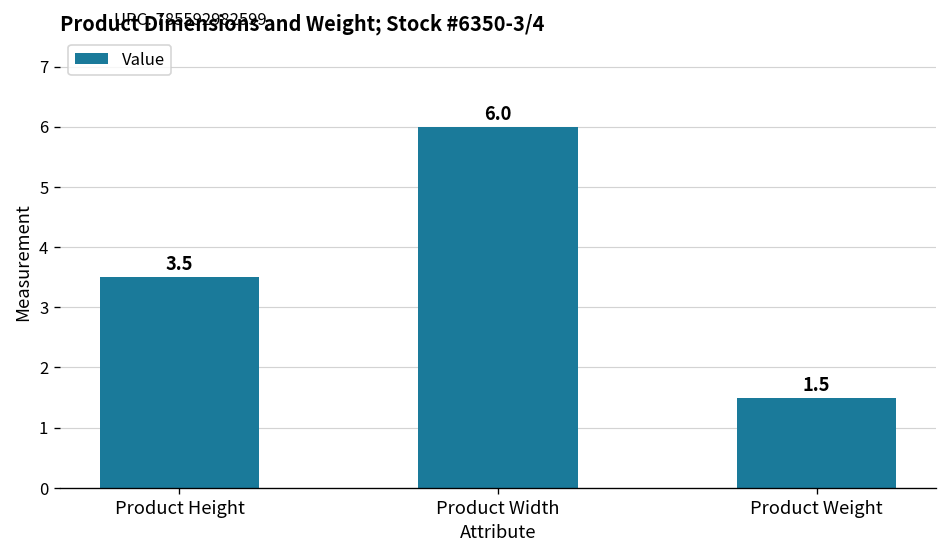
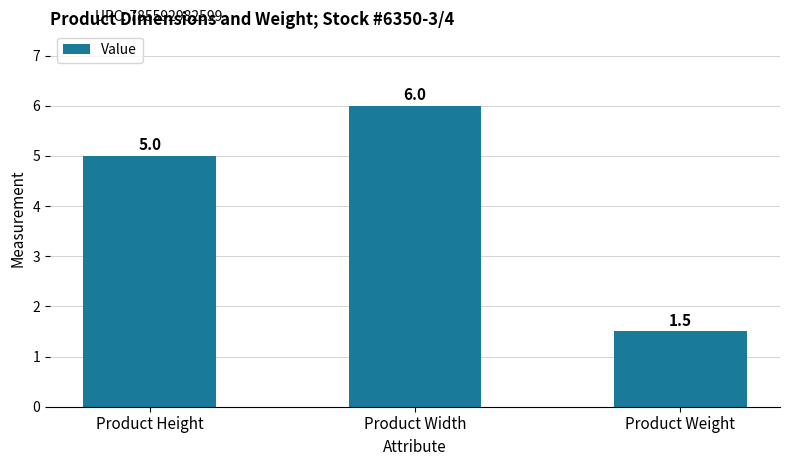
  {
-   "Product Height": 3.5,
+   "Product Height": 5.0,
    "Product Width": 6.0,
    "Product Weight": 1.5
  }
